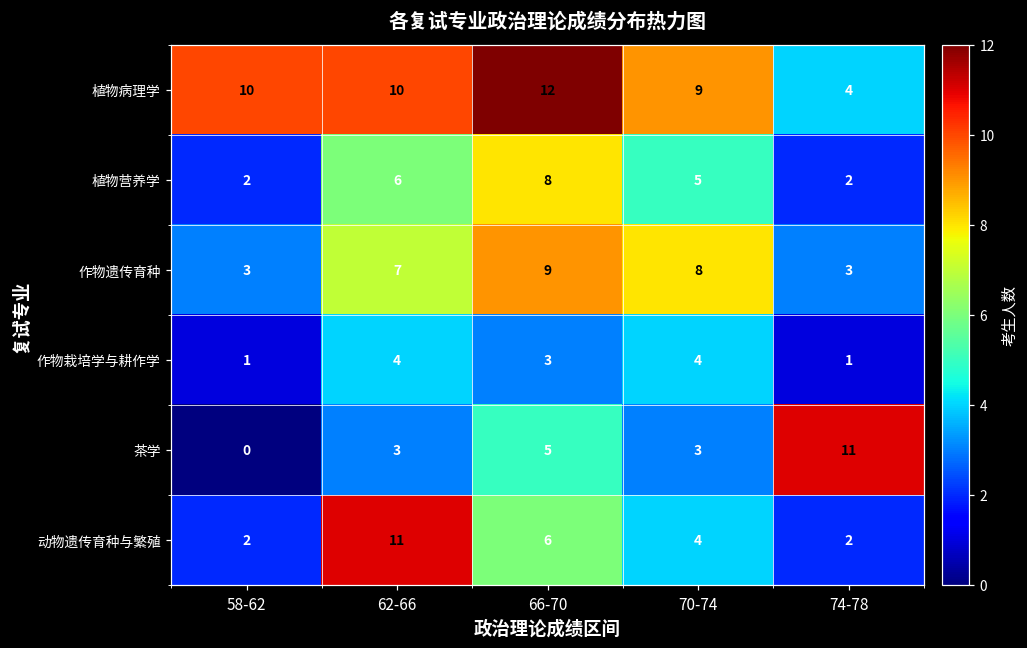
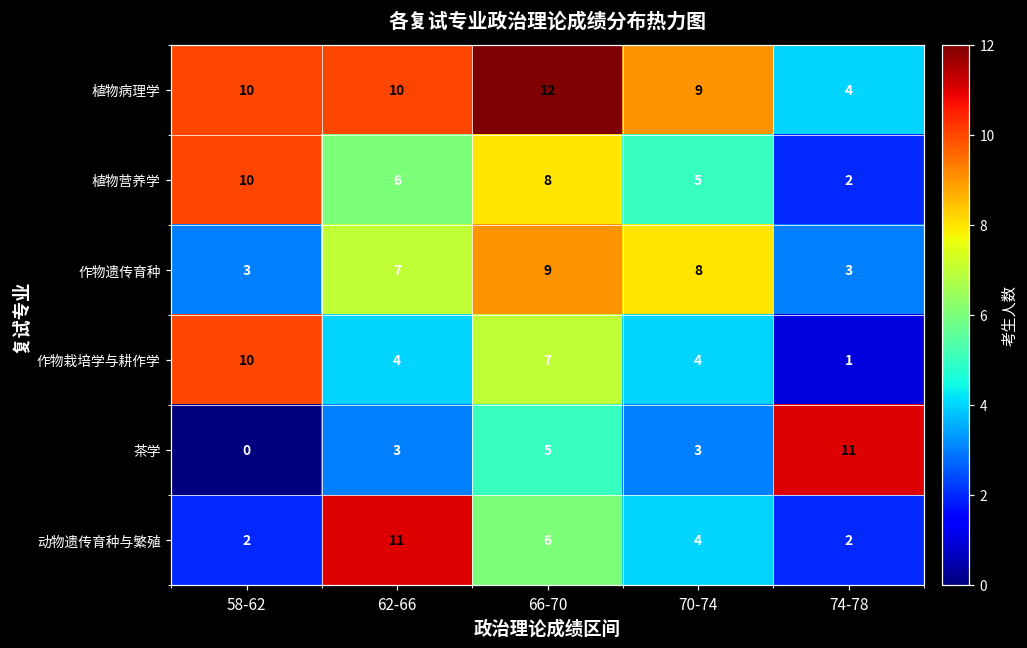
  {
    "植物病理学": {
      "58-62": 10,
      "62-66": 10,
      "66-70": 12,
      "70-74": 9,
      "74-78": 4
    },
    "植物营养学": {
-     "58-62": 2,
+     "58-62": 10,
      "62-66": 6,
      "66-70": 8,
      "70-74": 5,
      "74-78": 2
    },
    "作物遗传育种": {
      "58-62": 3,
      "62-66": 7,
      "66-70": 9,
      "70-74": 8,
      "74-78": 3
    },
    "作物栽培学与耕作学": {
-     "58-62": 1,
+     "58-62": 10,
      "62-66": 4,
-     "66-70": 3,
+     "66-70": 7,
      "70-74": 4,
      "74-78": 1
    },
    "茶学": {
      "58-62": 0,
      "62-66": 3,
      "66-70": 5,
      "70-74": 3,
      "74-78": 11
    },
    "动物遗传育种与繁殖": {
      "58-62": 2,
      "62-66": 11,
      "66-70": 6,
      "70-74": 4,
      "74-78": 2
    }
  }
